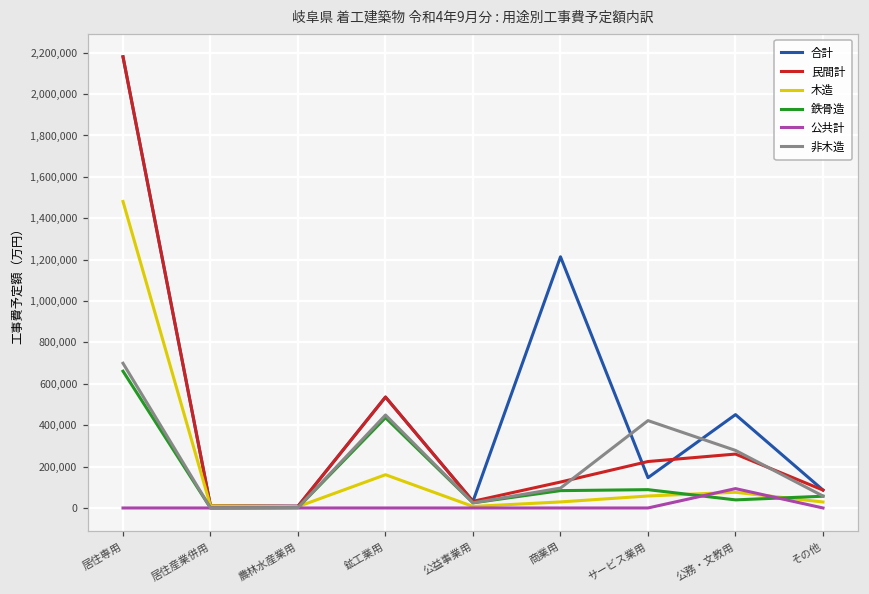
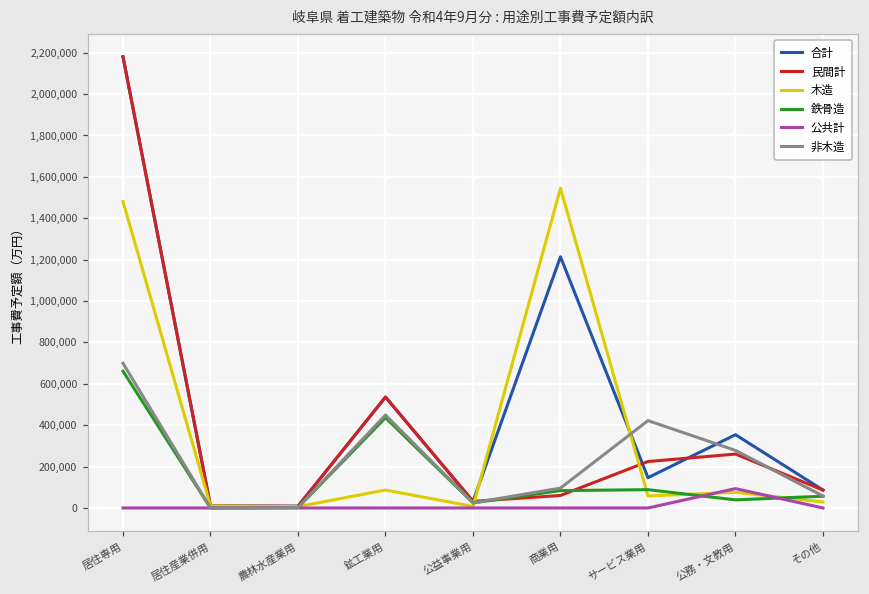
  {
    "合計": {
      "商業用": "1,210,000",
      "サービス業用": "150,000",
-     "公務・文教用": "450,000"
+     "公務・文教用": "350,000"
    },
    "民間計": {
-     "商業用": "130,000",
+     "商業用": "60,000",
      "サービス業用": "220,000",
      "公務・文教用": "260,000"
    },
    "木造": {
      "居住専用": "1,480,000",
-     "鉱工業用": "160,000",
-     "商業用": "30,000",
+     "鉱工業用": "90,000",
+     "商業用": "1,540,000",
      "サービス業用": "60,000",
      "公務・文教用": "80,000",
      "その他": "30,000"
    },
    "鉄骨造": {
      "居住専用": "660,000",
      "サービス業用": "90,000",
      "公務・文教用": "40,000"
    },
    "公共計": {
      "居住専用": "0",
      "鉱工業用": "0",
      "商業用": "0",
      "サービス業用": "0",
      "公務・文教用": "90,000",
      "その他": "0"
    },
    "非木造": {
      "居住専用": "700,000",
      "サービス業用": "420,000",
      "公務・文教用": "280,000"
    }
  }
